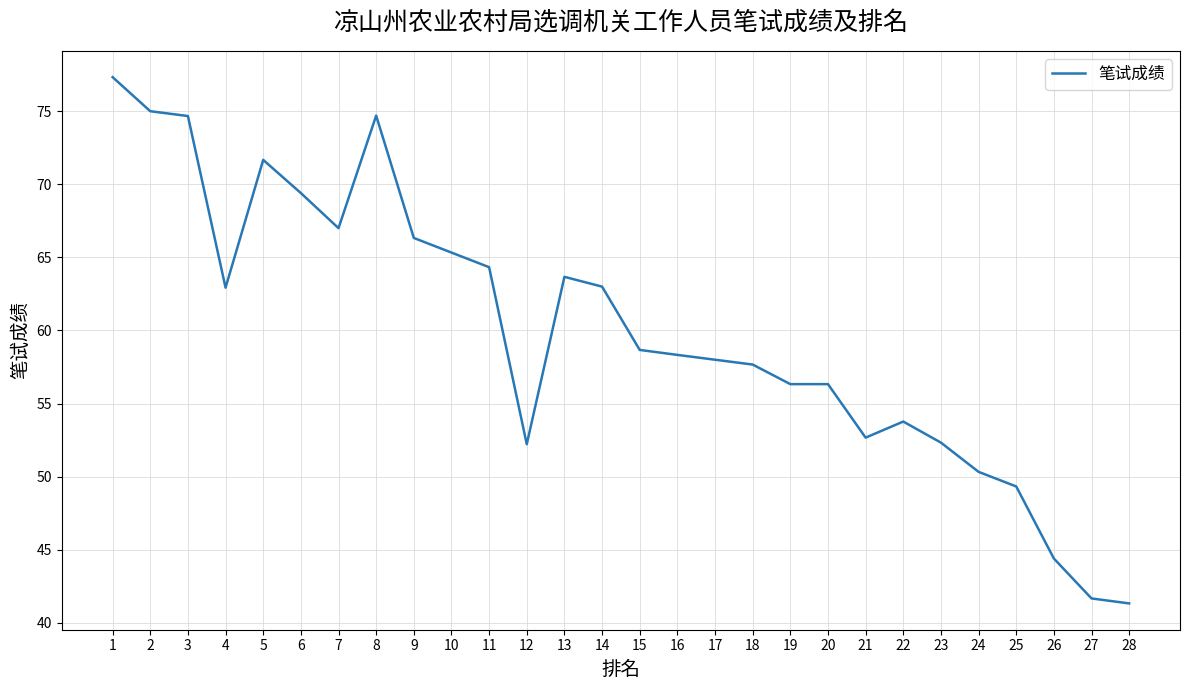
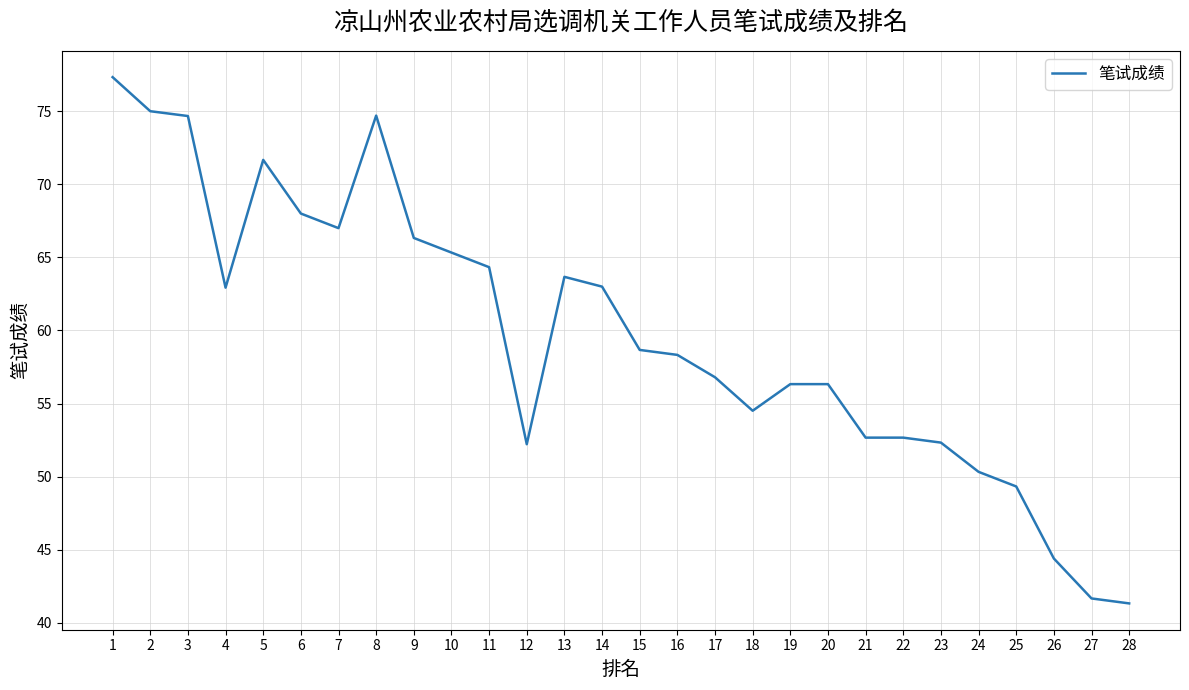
  {
    "1": 77.3,
    "2": 75.0,
    "3": 74.7,
    "4": 62.9,
    "5": 71.7,
-   "6": 69.4,
+   "6": 68.0,
    "7": 67.0,
    "8": 74.7,
    "9": 66.3,
    "10": 65.3,
    "11": 64.3,
    "12": 52.2,
    "13": 63.7,
    "14": 63.0,
    "15": 58.7,
    "16": 58.3,
-   "17": 58.0,
-   "18": 57.7,
+   "17": 56.8,
+   "18": 54.5,
    "19": 56.3,
    "20": 56.3,
    "21": 52.7,
-   "22": 53.8,
+   "22": 52.7,
    "23": 52.3,
    "24": 50.3,
    "25": 49.3,
    "26": 44.4,
    "27": 41.7,
    "28": 41.3
  }
